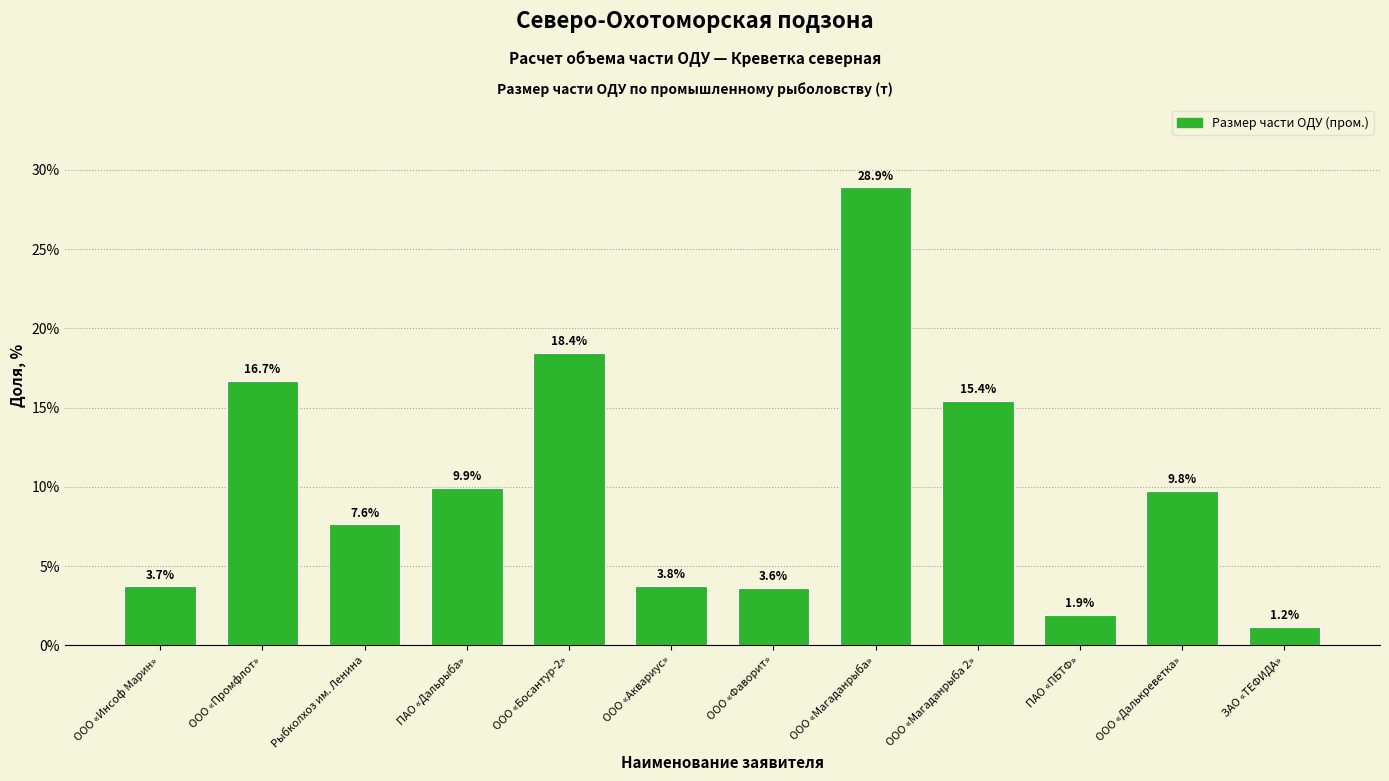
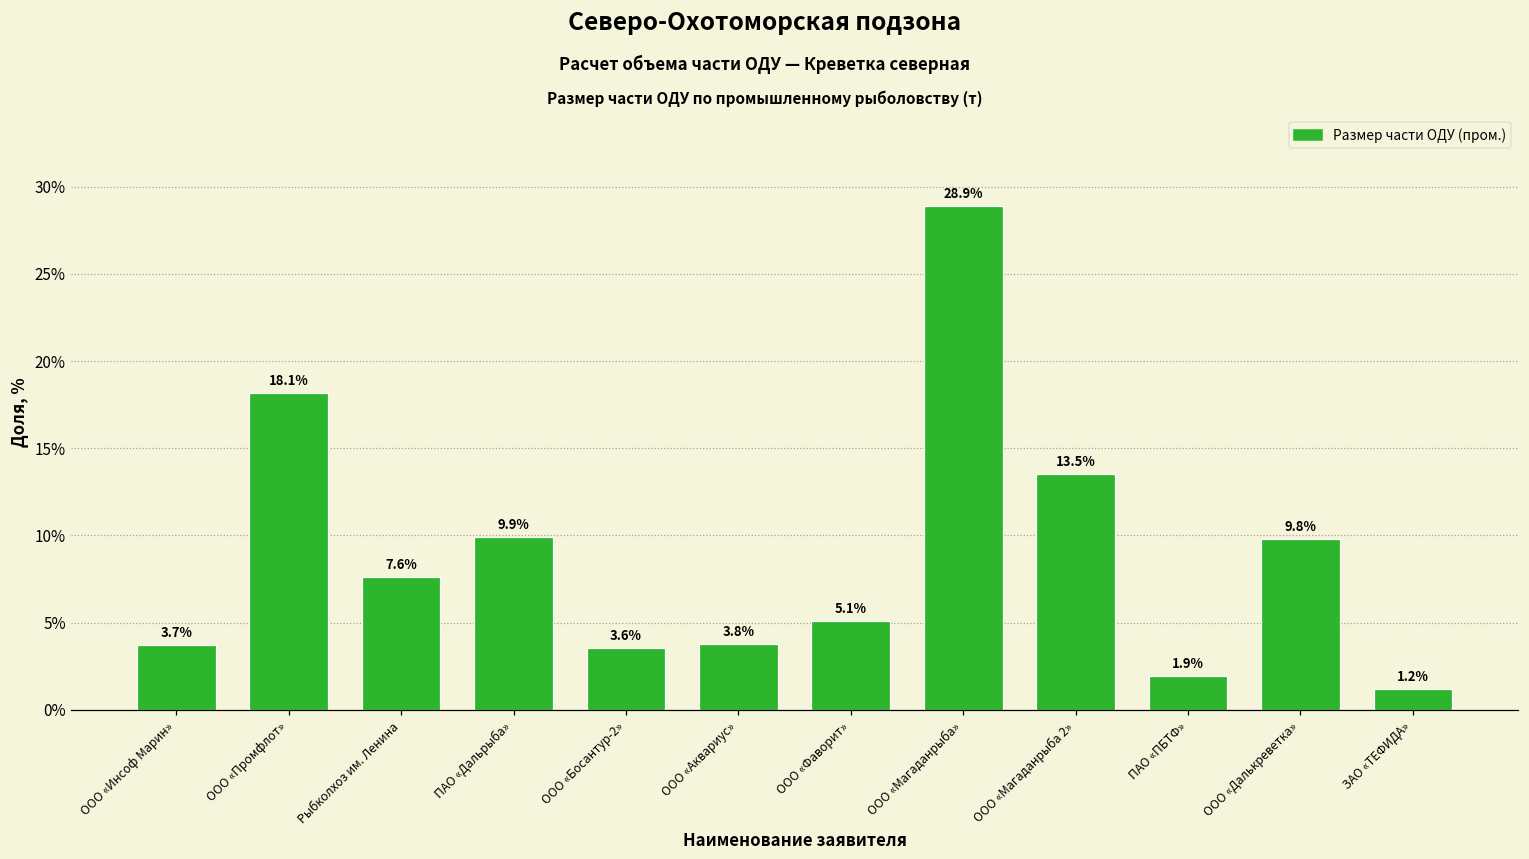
  {
    "ООО «Инсоф Марин»": "3.7%",
-   "ООО «Промфлот»": "16.7%",
+   "ООО «Промфлот»": "18.1%",
    "Рыбколхоз им. Ленина": "7.6%",
    "ПАО «Дальрыба»": "9.9%",
-   "ООО «Босантур-2»": "18.4%",
+   "ООО «Босантур-2»": "3.6%",
    "ООО «Аквариус»": "3.8%",
-   "ООО «Фаворит»": "3.6%",
+   "ООО «Фаворит»": "5.1%",
    "ООО «Магаданрыба»": "28.9%",
-   "ООО «Магаданрыба 2»": "15.4%",
+   "ООО «Магаданрыба 2»": "13.5%",
    "ПАО «ПБТФ»": "1.9%",
    "ООО «Далькреветка»": "9.8%",
    "ЗАО «ТЕФИДА»": "1.2%"
  }
